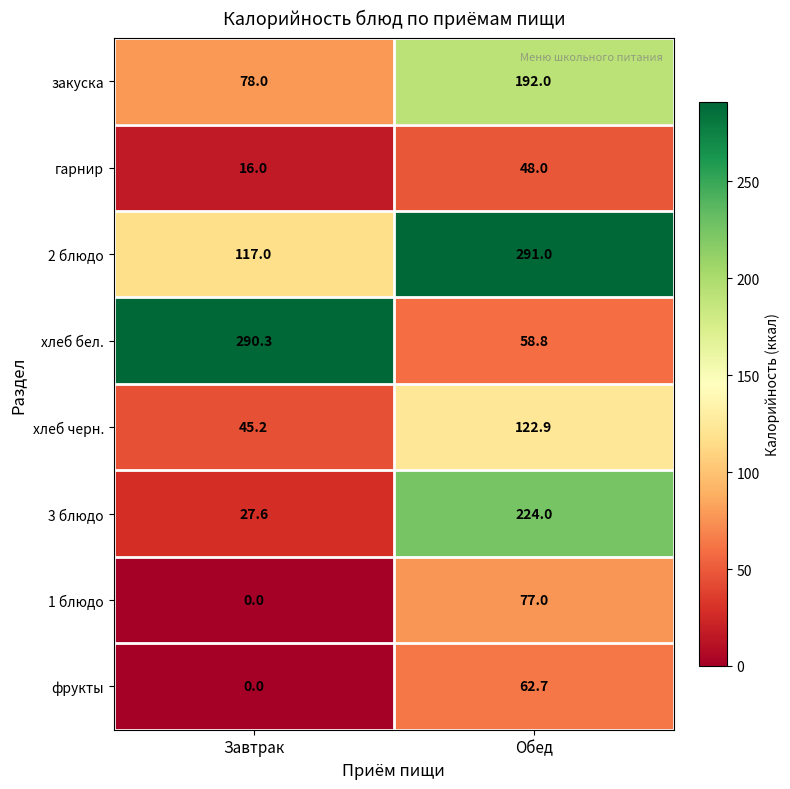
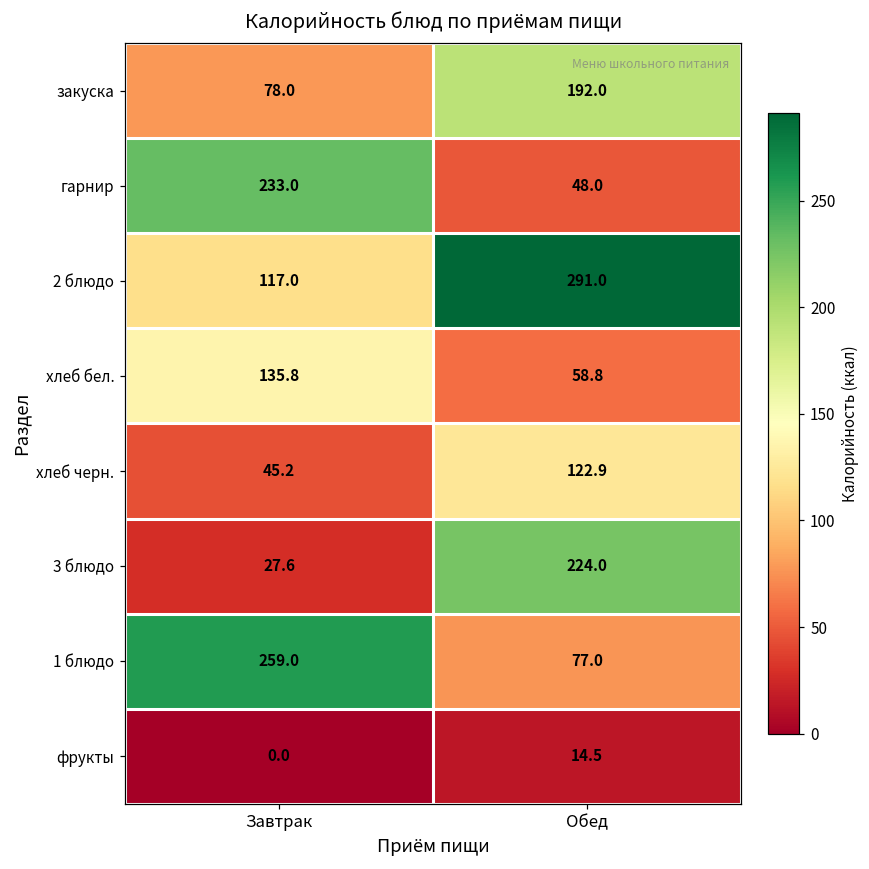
  {
    "закуска": {
      "Завтрак": 78.0
    },
    "гарнир": {
-     "Завтрак": 16.0,
+     "Завтрак": 233.0,
      "Обед": 48.0
    },
    "2 блюдо": {
      "Завтрак": 117.0,
      "Обед": 291.0
    },
    "хлеб бел.": {
-     "Завтрак": 290.3,
+     "Завтрак": 135.8,
      "Обед": 58.8
    },
    "хлеб черн.": {
      "Завтрак": 45.2,
      "Обед": 122.9
    },
    "3 блюдо": {
      "Завтрак": 27.6,
      "Обед": 224.0
    },
    "1 блюдо": {
-     "Завтрак": 0.0,
+     "Завтрак": 259.0,
      "Обед": 77.0
    },
    "фрукты": {
      "Завтрак": 0.0,
-     "Обед": 62.7
+     "Обед": 14.5
    }
  }
